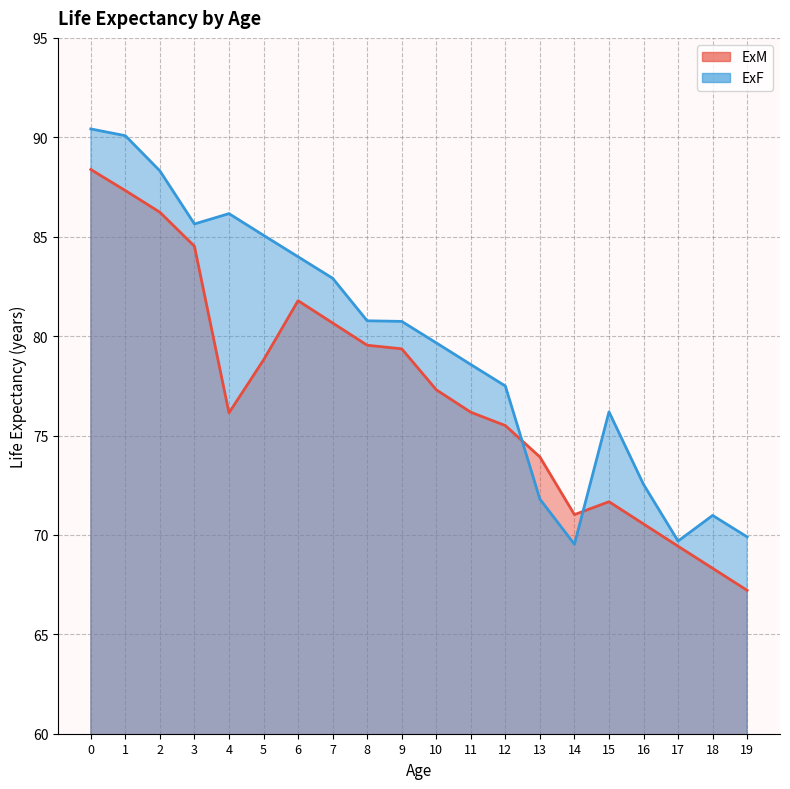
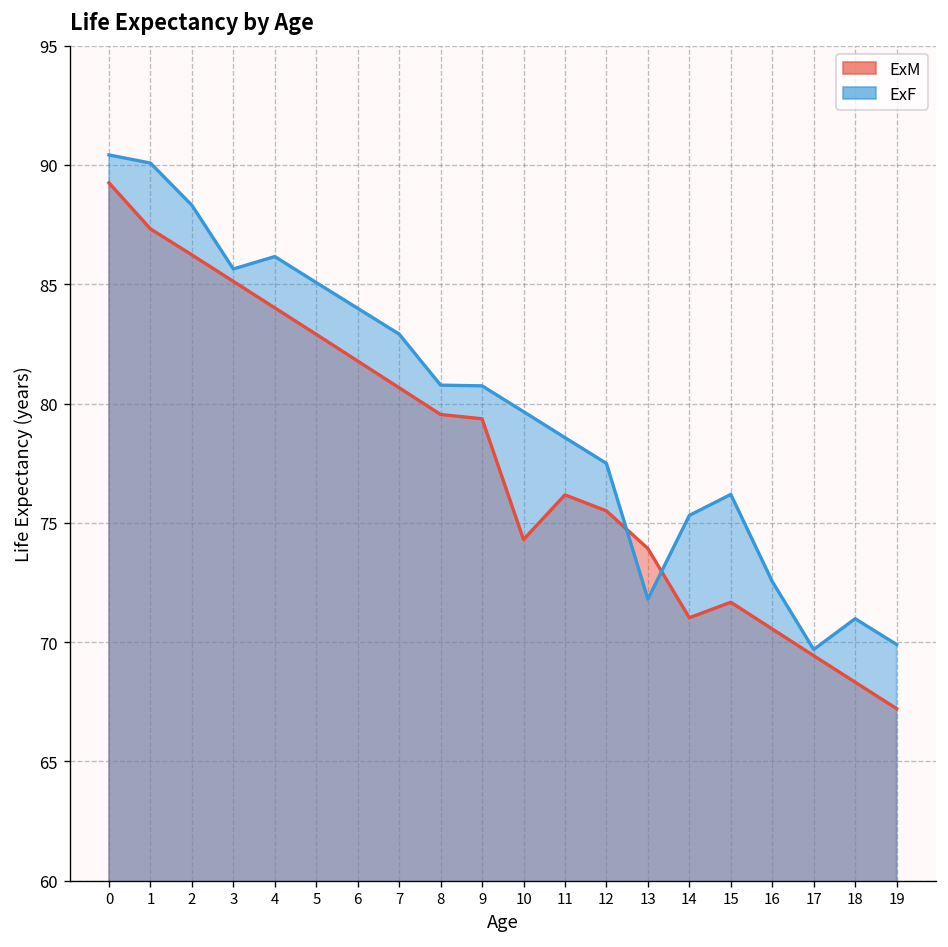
  {
    "ExM": {
-     "0": 88.4,
+     "0": 89.3,
      "1": 87.3,
      "2": 86.2,
-     "3": 84.5,
-     "4": 76.1,
-     "5": 78.8,
+     "3": 85.1,
+     "4": 84.0,
+     "5": 82.9,
      "6": 81.8,
      "7": 80.7,
      "8": 79.5,
      "9": 79.4,
-     "10": 77.3,
+     "10": 74.3,
      "11": 76.2,
      "12": 75.5,
      "13": 73.9,
      "14": 71.0,
      "15": 71.7,
      "16": 70.6,
      "17": 69.4,
      "18": 68.3,
      "19": 67.2
    },
    "ExF": {
      "0": 90.4,
      "1": 90.1,
      "2": 88.3,
      "3": 85.6,
      "4": 86.2,
      "5": 85.1,
      "6": 84.0,
      "7": 82.9,
      "8": 80.8,
      "9": 80.7,
      "10": 79.7,
      "11": 78.6,
      "12": 77.5,
      "13": 71.8,
-     "14": 69.5,
+     "14": 75.3,
      "15": 76.2,
      "16": 72.5,
      "17": 69.7,
      "18": 71.0,
      "19": 69.9
    }
  }
